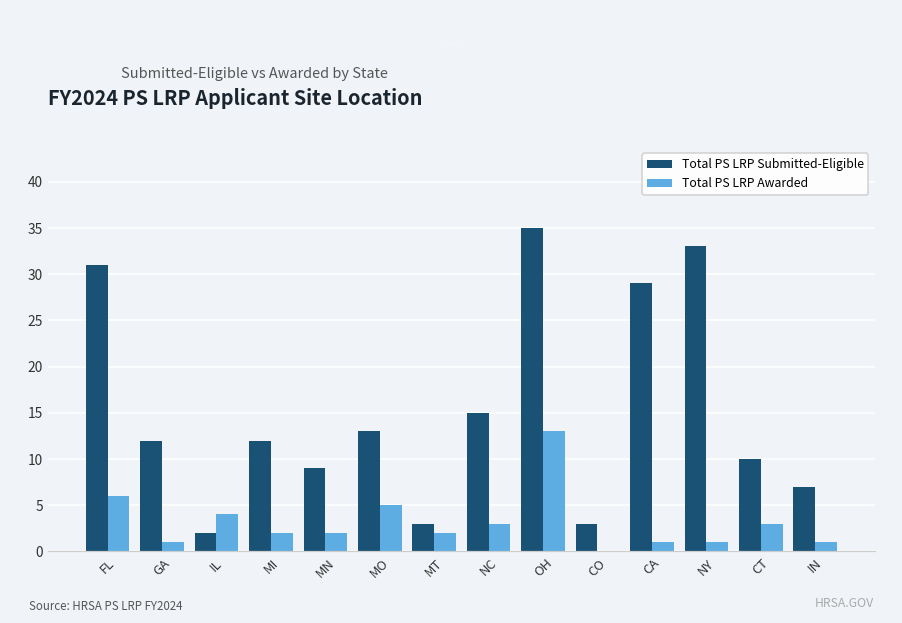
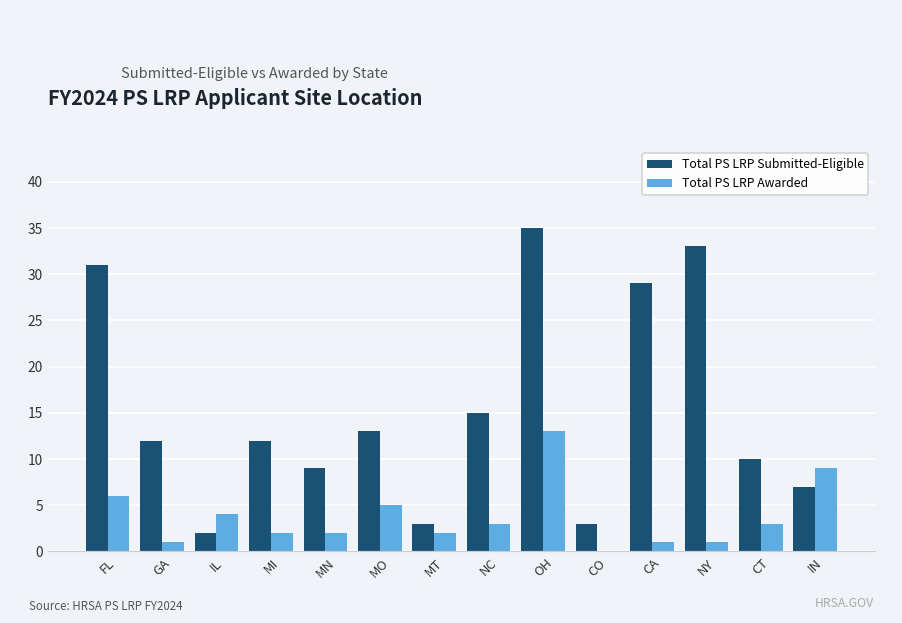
  {
    "Total PS LRP Submitted-Eligible": {
      "FL": 31,
      "GA": 12,
      "IL": 2,
      "MI": 12,
      "MN": 9,
      "MO": 13,
      "MT": 3,
      "NC": 15,
      "OH": 35,
      "CO": 3,
      "CA": 29,
      "NY": 33,
      "CT": 10,
      "IN": 7
    },
    "Total PS LRP Awarded": {
      "FL": 6,
      "GA": 1,
      "IL": 4,
      "MI": 2,
      "MN": 2,
      "MO": 5,
      "MT": 2,
      "NC": 3,
      "OH": 13,
      "CO": 0,
      "CA": 1,
      "NY": 1,
      "CT": 3,
-     "IN": 1
+     "IN": 9
    }
  }
